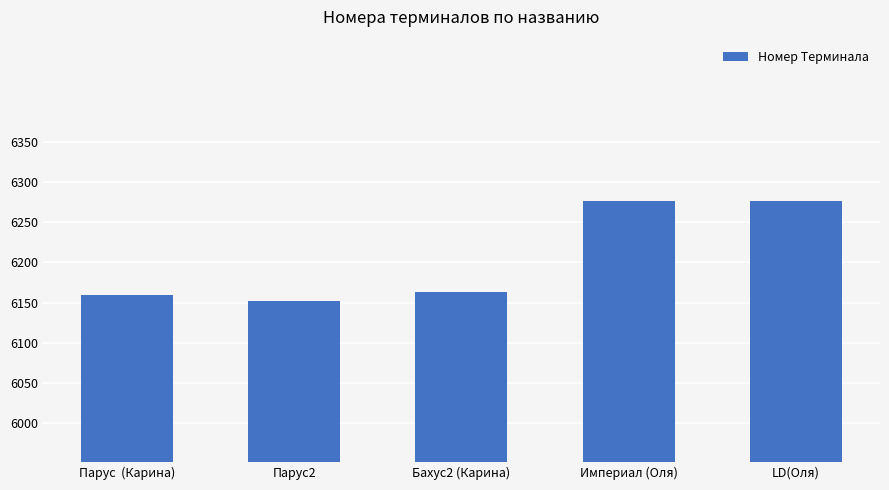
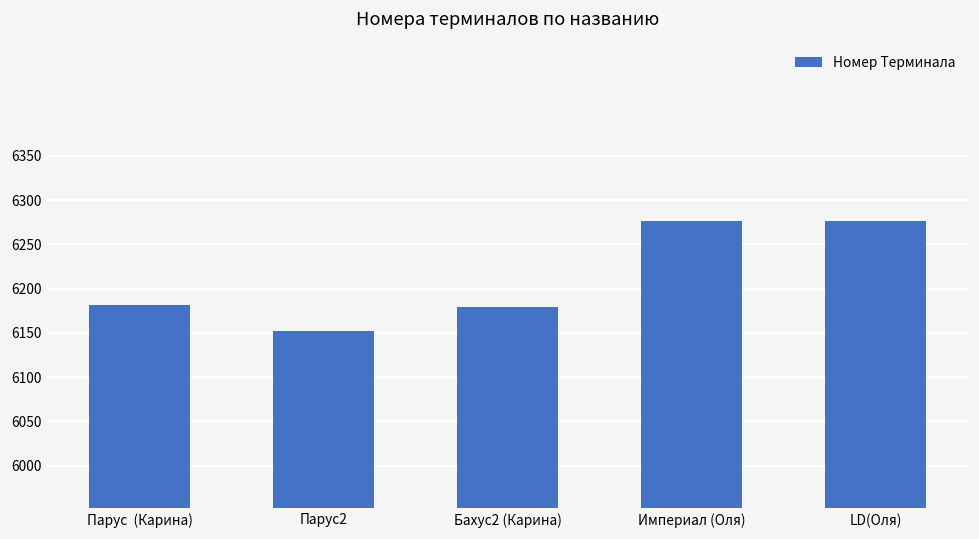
  {
-   "Парус (Карина)": 6160,
+   "Парус (Карина)": 6180,
    "Парус2": 6150,
-   "Бахус2 (Карина)": 6160,
+   "Бахус2 (Карина)": 6180,
    "Империал (Оля)": 6280,
    "LD(Оля)": 6280
  }
